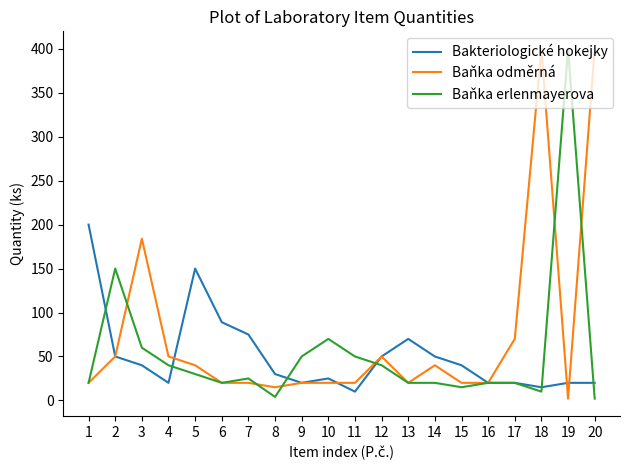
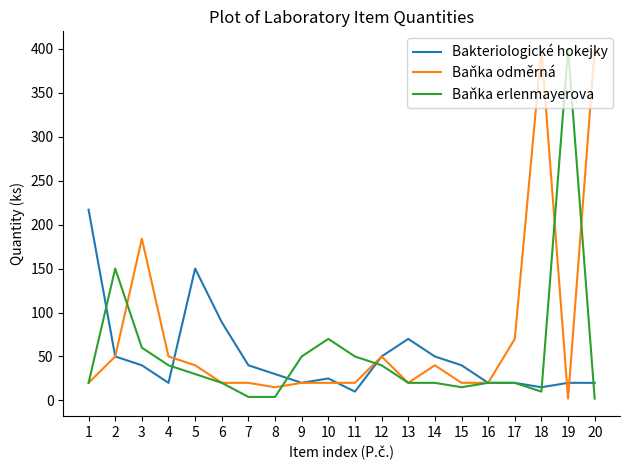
  {
    "Bakteriologické hokejky": {
-     "1": 200,
+     "1": 220,
      "3": 40,
      "4": 20,
      "5": 150,
      "6": 90,
-     "7": 80,
+     "7": 40,
      "8": 30,
      "10": 30,
      "11": 10,
      "13": 70,
      "14": 50,
      "15": 40,
      "18": 20,
      "19": 20,
      "20": 20
    },
    "Baňka odměrná": {
      "3": 180,
      "4": 50,
      "5": 40,
      "7": 20,
      "8": 20,
      "10": 20,
      "11": 20,
      "14": 40,
      "15": 20,
      "17": 70,
      "19": 0
    },
    "Baňka erlenmayerova": {
      "2": 150,
      "3": 60,
      "4": 40,
      "5": 30,
-     "7": 30,
+     "7": 0,
      "8": 0,
      "9": 50,
      "10": 70,
      "11": 50,
      "12": 40,
      "14": 20,
      "15": 20,
      "18": 10,
      "20": 0
    }
  }
